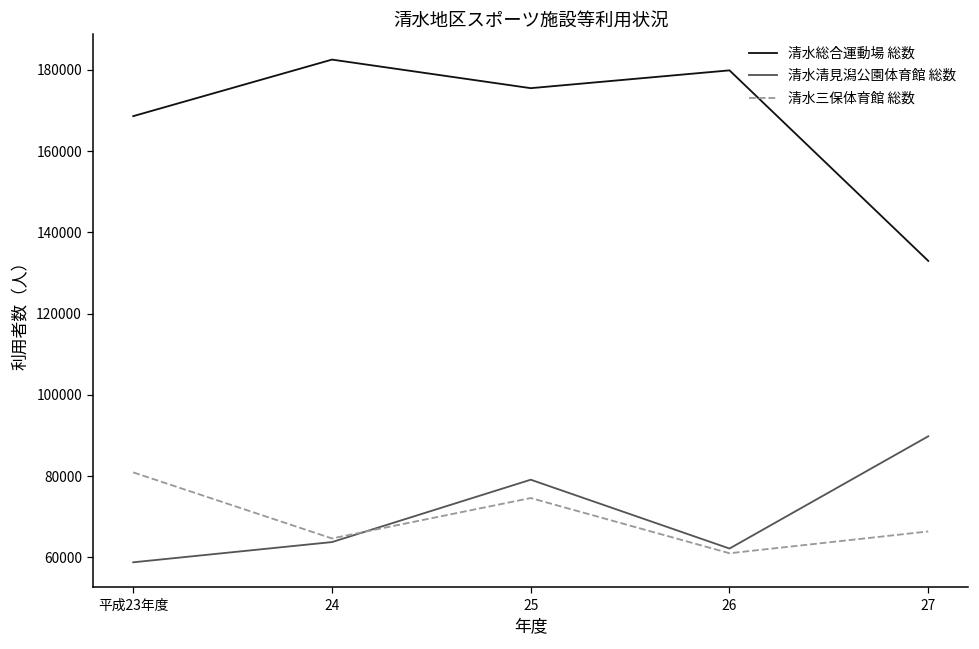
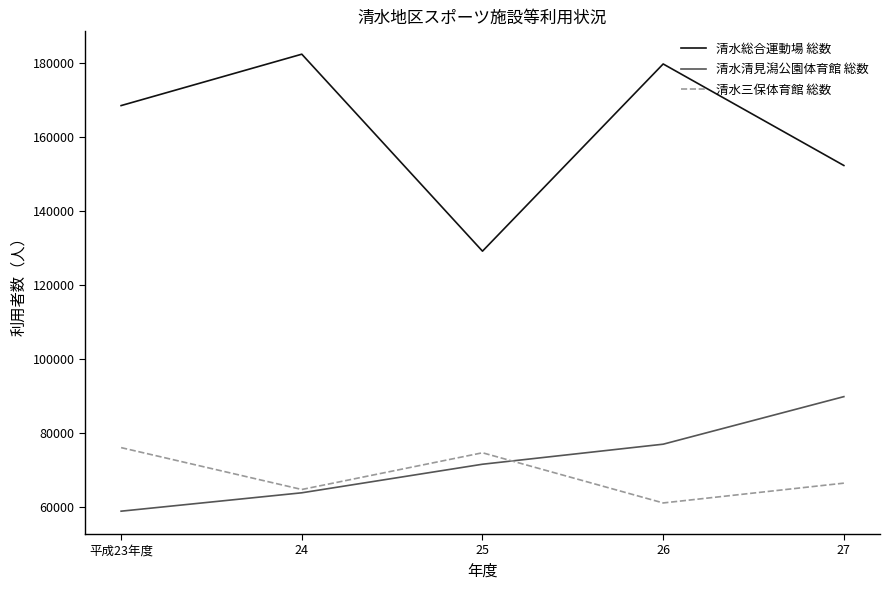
  {
    "清水総合運動場 総数": {
      "平成23年度": 169000,
      "24": 183000,
-     "25": 175000,
+     "25": 129000,
      "26": 180000,
-     "27": 133000
+     "27": 152000
    },
    "清水清見潟公園体育館 総数": {
      "平成23年度": 59000,
      "24": 64000,
-     "25": 79000,
-     "26": 62000,
+     "25": 71000,
+     "26": 77000,
      "27": 90000
    },
    "清水三保体育館 総数": {
-     "平成23年度": 81000,
+     "平成23年度": 76000,
      "24": 65000,
      "25": 75000,
      "26": 61000,
      "27": 66000
    }
  }
